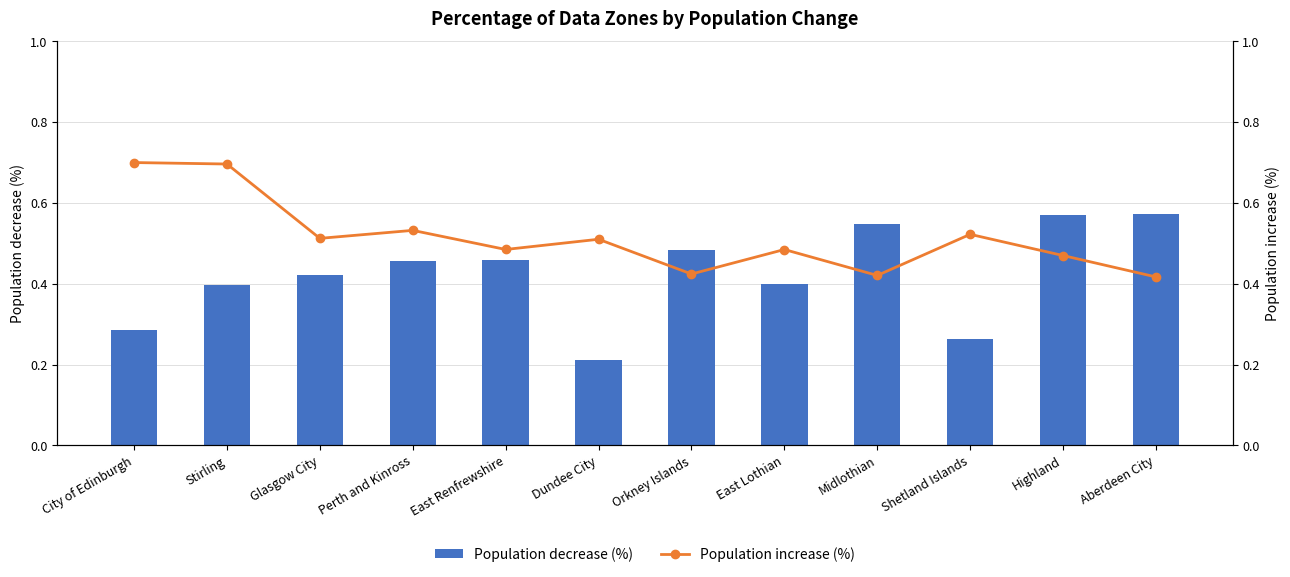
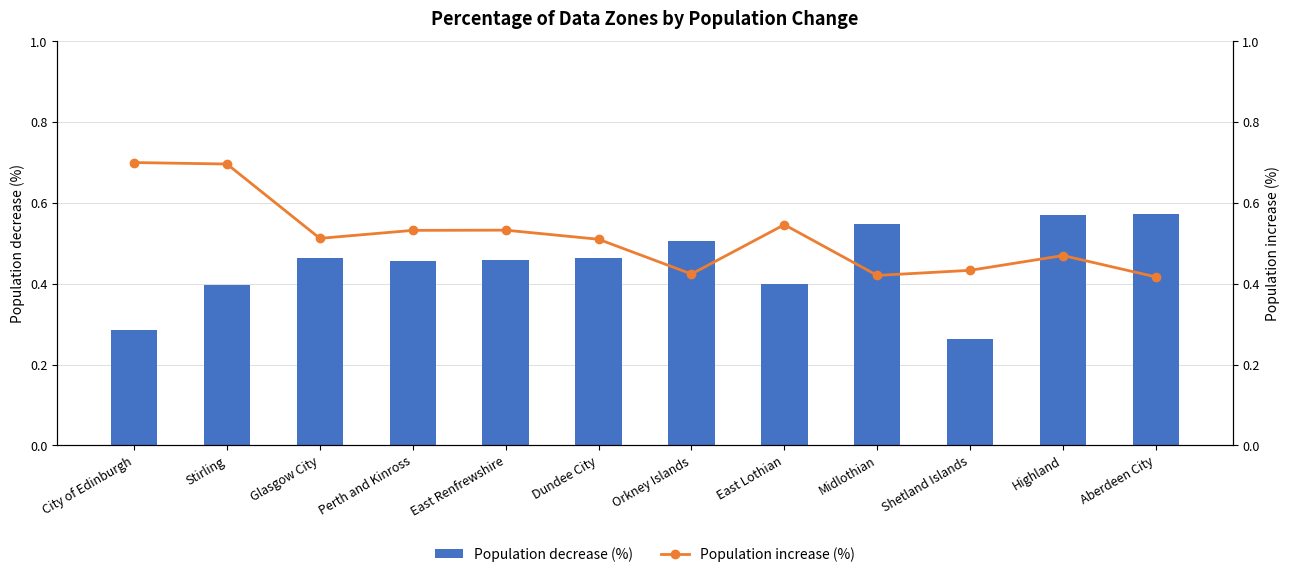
  {
    "Population decrease (%)": {
      "City of Edinburgh": 0.29,
      "Stirling": 0.40,
-     "Glasgow City": 0.42,
+     "Glasgow City": 0.46,
      "Perth and Kinross": 0.46,
      "East Renfrewshire": 0.46,
-     "Dundee City": 0.21,
-     "Orkney Islands": 0.48,
+     "Dundee City": 0.46,
+     "Orkney Islands": 0.51,
      "East Lothian": 0.40,
      "Midlothian": 0.55,
      "Shetland Islands": 0.26,
      "Highland": 0.57,
      "Aberdeen City": 0.57
    },
    "Population increase (%)": {
      "City of Edinburgh": 0.70,
      "Stirling": 0.70,
      "Glasgow City": 0.51,
      "Perth and Kinross": 0.53,
-     "East Renfrewshire": 0.48,
+     "East Renfrewshire": 0.53,
      "Dundee City": 0.51,
      "Orkney Islands": 0.42,
-     "East Lothian": 0.48,
+     "East Lothian": 0.55,
      "Midlothian": 0.42,
-     "Shetland Islands": 0.52,
+     "Shetland Islands": 0.43,
      "Highland": 0.47,
      "Aberdeen City": 0.42
    }
  }
